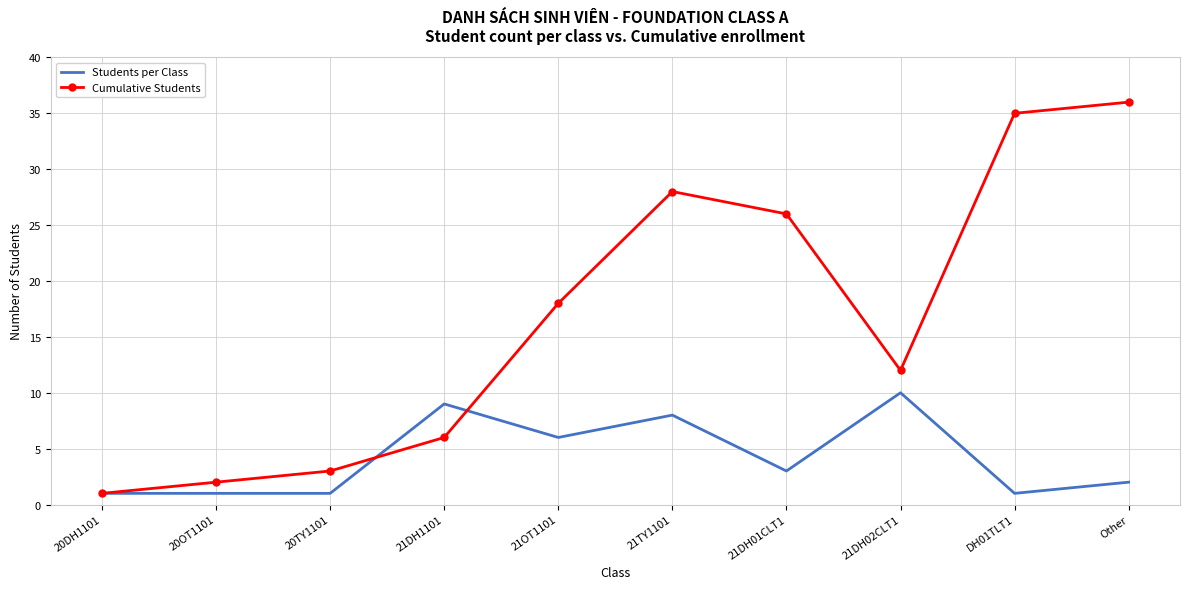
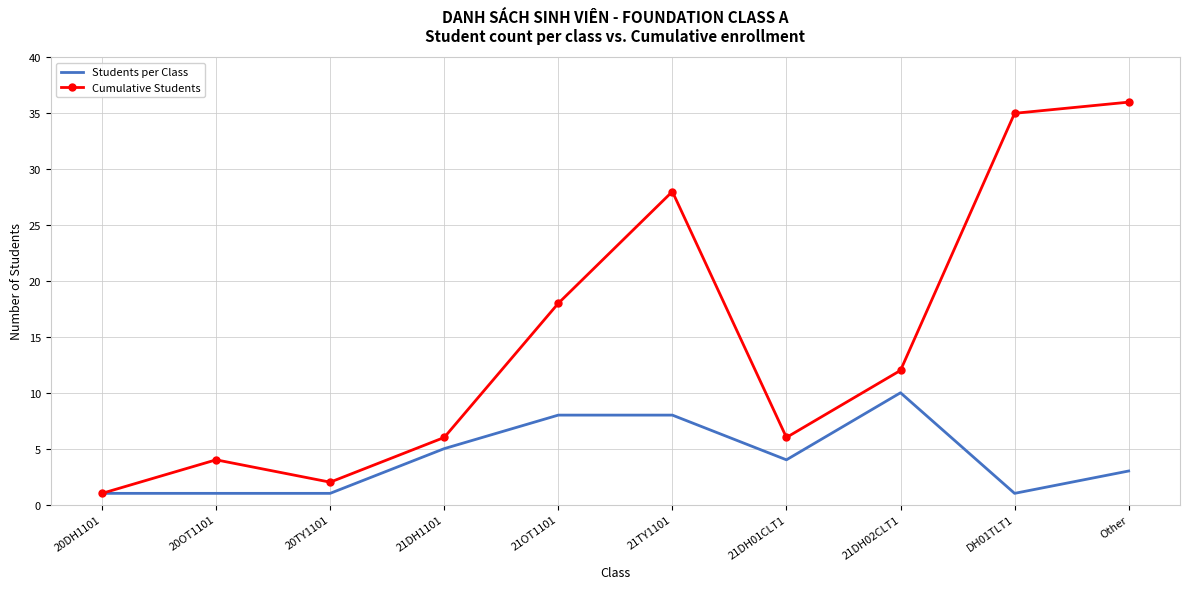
  {
    "Students per Class": {
      "20OT1101": 1,
      "20TY1101": 1,
-     "21DH1101": 9,
-     "21OT1101": 6,
+     "21DH1101": 5,
+     "21OT1101": 8,
      "21TY1101": 8,
-     "21DH01CLT1": 3,
+     "21DH01CLT1": 4,
      "21DH02CLT1": 10,
      "DH01TLT1": 1,
-     "Other": 2
+     "Other": 3
    },
    "Cumulative Students": {
-     "20OT1101": 2,
-     "20TY1101": 3,
+     "20OT1101": 4,
+     "20TY1101": 2,
      "21DH1101": 6,
      "21OT1101": 18,
      "21TY1101": 28,
-     "21DH01CLT1": 26,
+     "21DH01CLT1": 6,
      "21DH02CLT1": 12,
      "DH01TLT1": 35,
      "Other": 36
    }
  }
